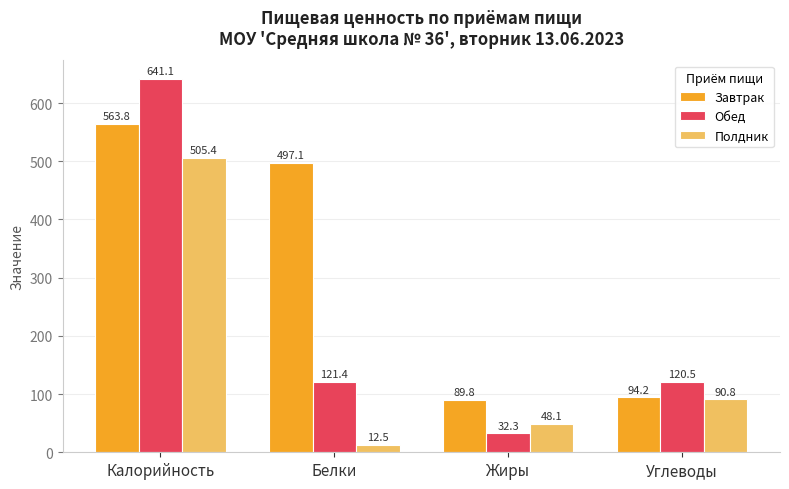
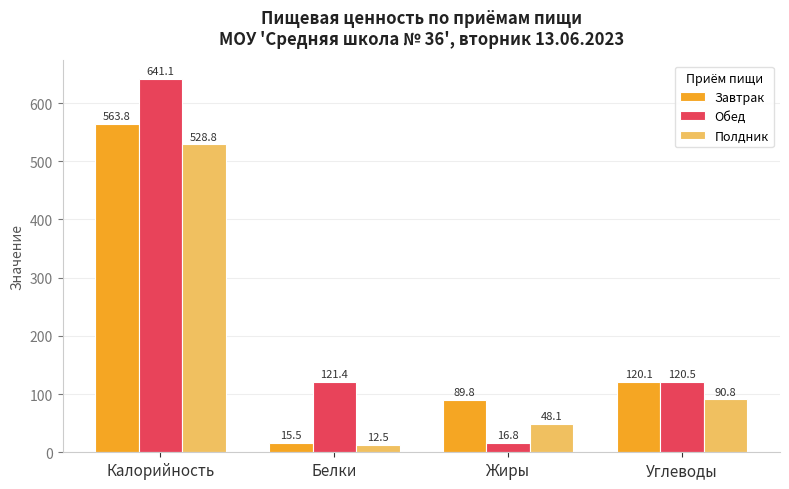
  {
    "Завтрак": {
      "Калорийность": 563.8,
-     "Белки": 497.1,
+     "Белки": 15.5,
      "Жиры": 89.8,
-     "Углеводы": 94.2
+     "Углеводы": 120.1
    },
    "Обед": {
      "Калорийность": 641.1,
      "Белки": 121.4,
-     "Жиры": 32.3,
+     "Жиры": 16.8,
      "Углеводы": 120.5
    },
    "Полдник": {
-     "Калорийность": 505.4,
+     "Калорийность": 528.8,
      "Белки": 12.5,
      "Жиры": 48.1,
      "Углеводы": 90.8
    }
  }
